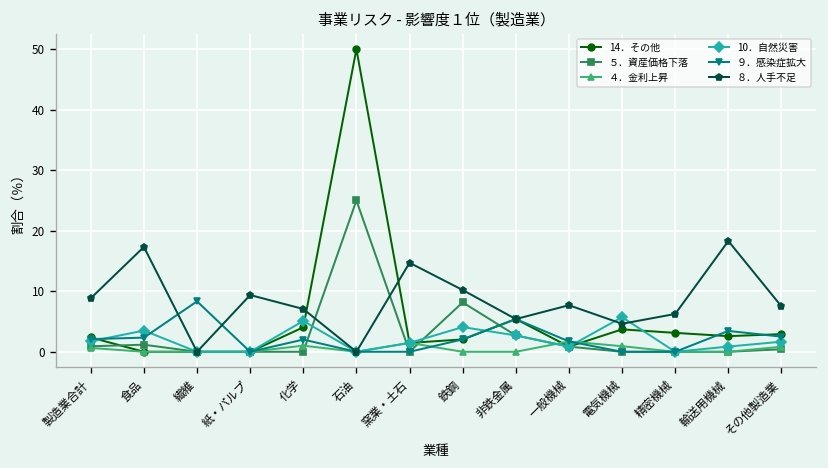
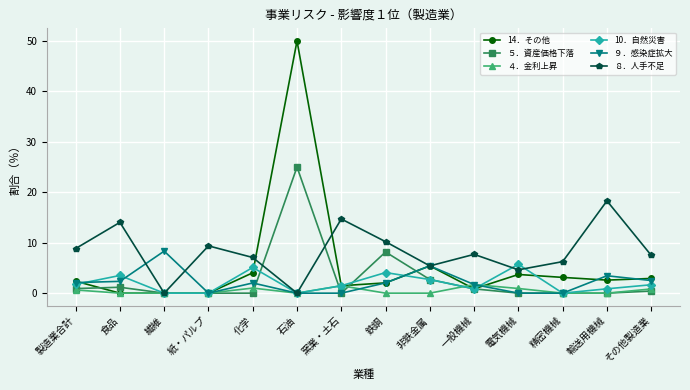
  {
    "14．その他": {
      "化学": 4,
      "石油": 50,
      "電気機械": 4,
      "精密機械": 3,
      "輸送用機械": 3
    },
    "10．自然災害": {
      "食品": 4,
      "化学": 5,
      "鉄鋼": 4,
      "電気機械": 6,
      "輸送用機械": 1,
      "その他製造業": 2
    },
    "９．感染症拡大": {
      "食品": 2,
      "繊維": 8,
      "化学": 2,
      "輸送用機械": 3
    },
    "８．人手不足": {
      "製造業合計": 9,
-     "食品": 17,
+     "食品": 14,
      "紙・パルプ": 9,
      "化学": 7,
      "窯業・土石": 15,
      "鉄鋼": 10,
      "一般機械": 8,
      "電気機械": 5,
      "精密機械": 6,
      "輸送用機械": 18,
      "その他製造業": 8
    }
  }
